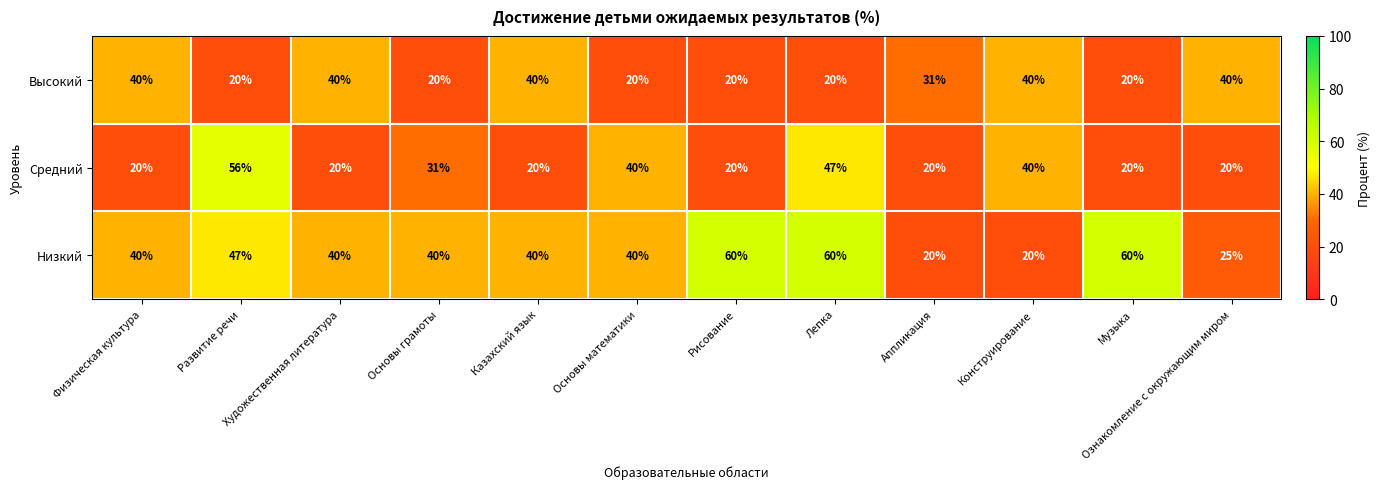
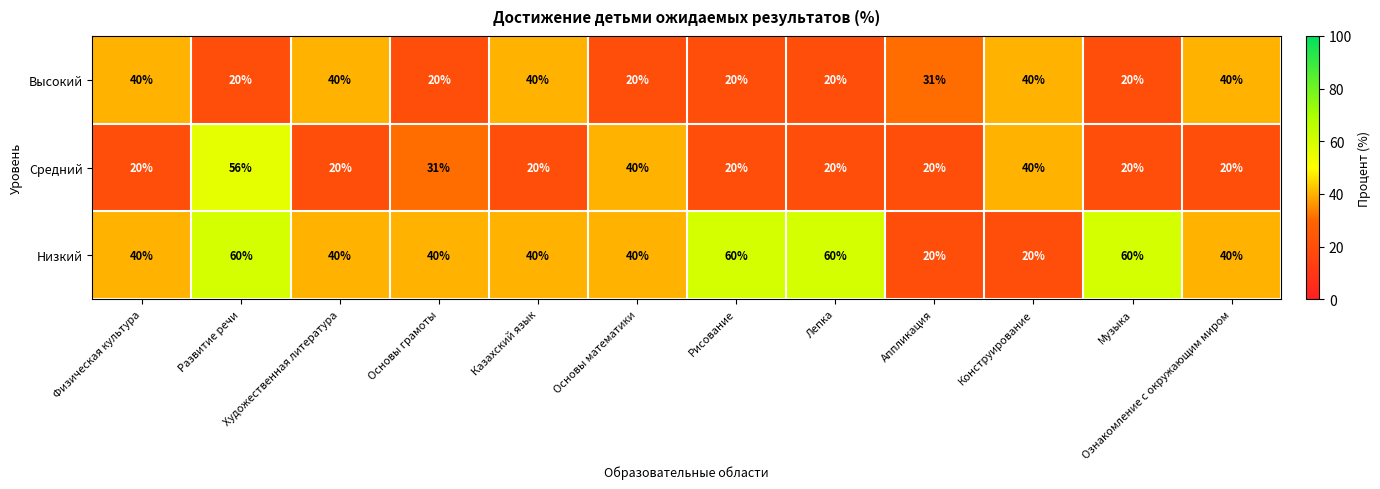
  {
    "Высокий": {
      "Физическая культура": "40%",
      "Развитие речи": "20%",
      "Художественная литература": "40%",
      "Основы грамоты": "20%",
      "Казахский язык": "40%",
      "Основы математики": "20%",
      "Рисование": "20%",
      "Лепка": "20%",
      "Аппликация": "31%",
      "Конструирование": "40%",
      "Музыка": "20%",
      "Ознакомление с окружающим миром": "40%"
    },
    "Средний": {
      "Физическая культура": "20%",
      "Развитие речи": "56%",
      "Художественная литература": "20%",
      "Основы грамоты": "31%",
      "Казахский язык": "20%",
      "Основы математики": "40%",
      "Рисование": "20%",
-     "Лепка": "47%",
+     "Лепка": "20%",
      "Аппликация": "20%",
      "Конструирование": "40%",
      "Музыка": "20%",
      "Ознакомление с окружающим миром": "20%"
    },
    "Низкий": {
      "Физическая культура": "40%",
-     "Развитие речи": "47%",
+     "Развитие речи": "60%",
      "Художественная литература": "40%",
      "Основы грамоты": "40%",
      "Казахский язык": "40%",
      "Основы математики": "40%",
      "Рисование": "60%",
      "Лепка": "60%",
      "Аппликация": "20%",
      "Конструирование": "20%",
      "Музыка": "60%",
-     "Ознакомление с окружающим миром": "25%"
+     "Ознакомление с окружающим миром": "40%"
    }
  }
